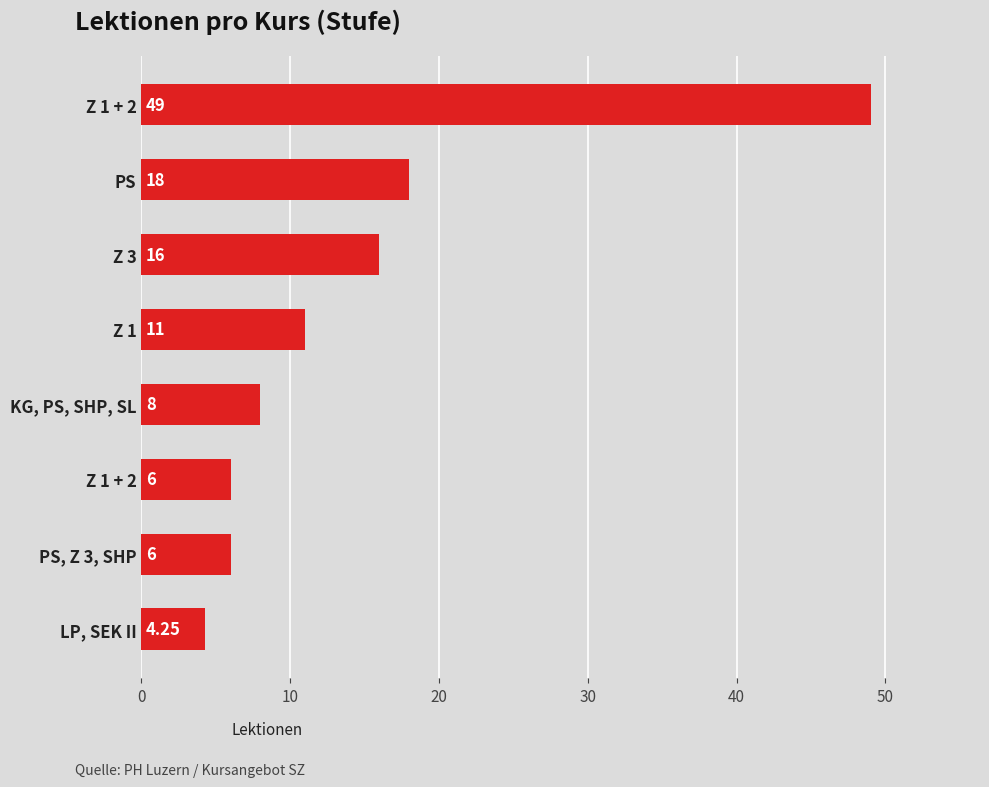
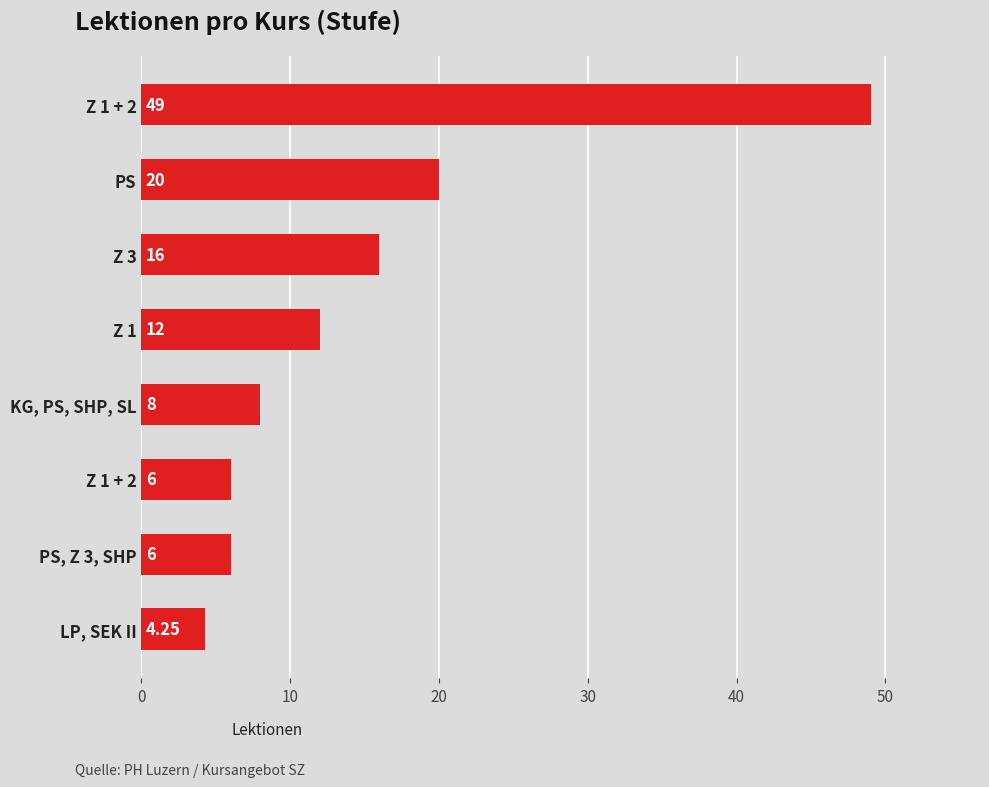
  {
-   "PS": 18,
+   "PS": 20,
    "Z 3": 16,
-   "Z 1": 11,
+   "Z 1": 12,
    "KG, PS, SHP, SL": 8,
    "PS, Z 3, SHP": 6,
    "LP, SEK II": 4.25
  }
